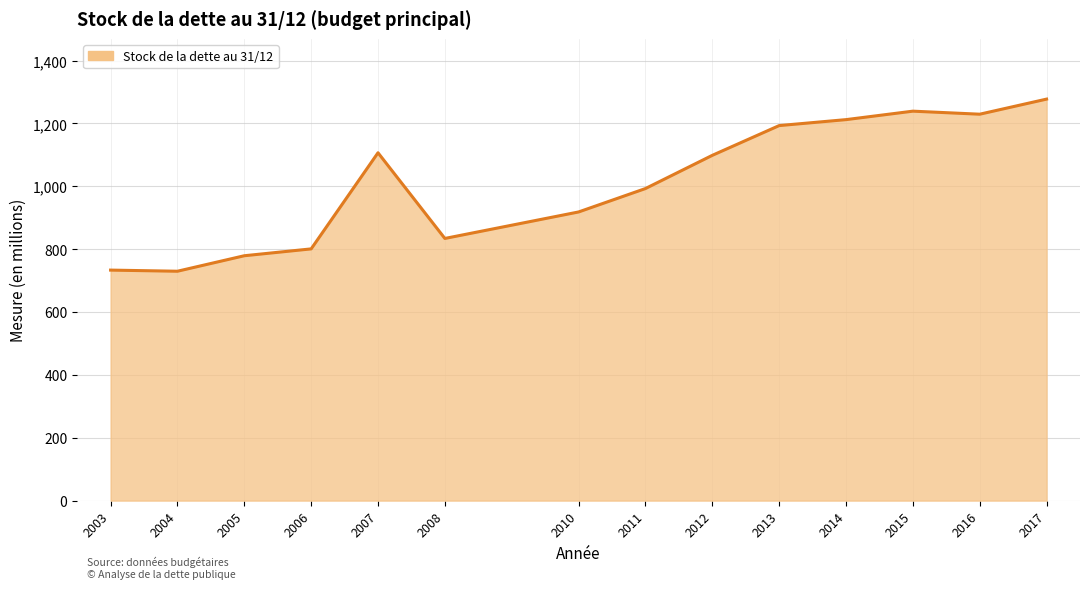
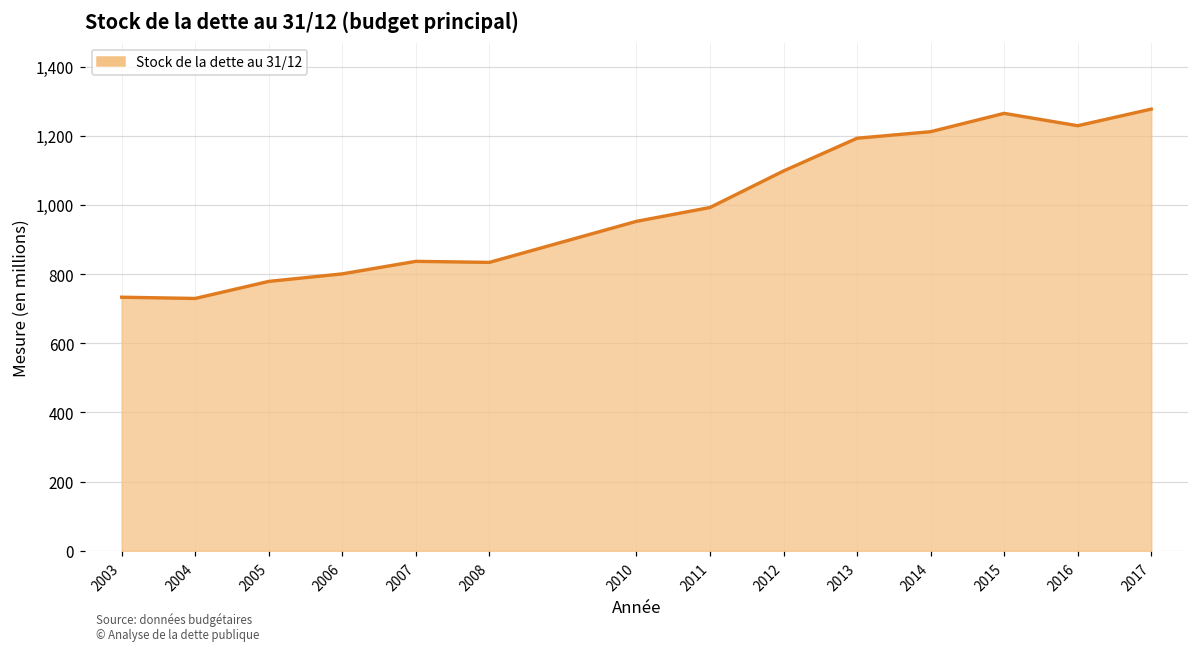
  {
    "2003": "730",
    "2004": "730",
    "2005": "780",
    "2006": "800",
-   "2007": "1,110",
+   "2007": "840",
    "2008": "830",
-   "2010": "920",
+   "2010": "950",
    "2011": "990",
    "2012": "1,100",
    "2013": "1,190",
    "2014": "1,210",
-   "2015": "1,240",
+   "2015": "1,270",
    "2016": "1,230",
    "2017": "1,280"
  }
